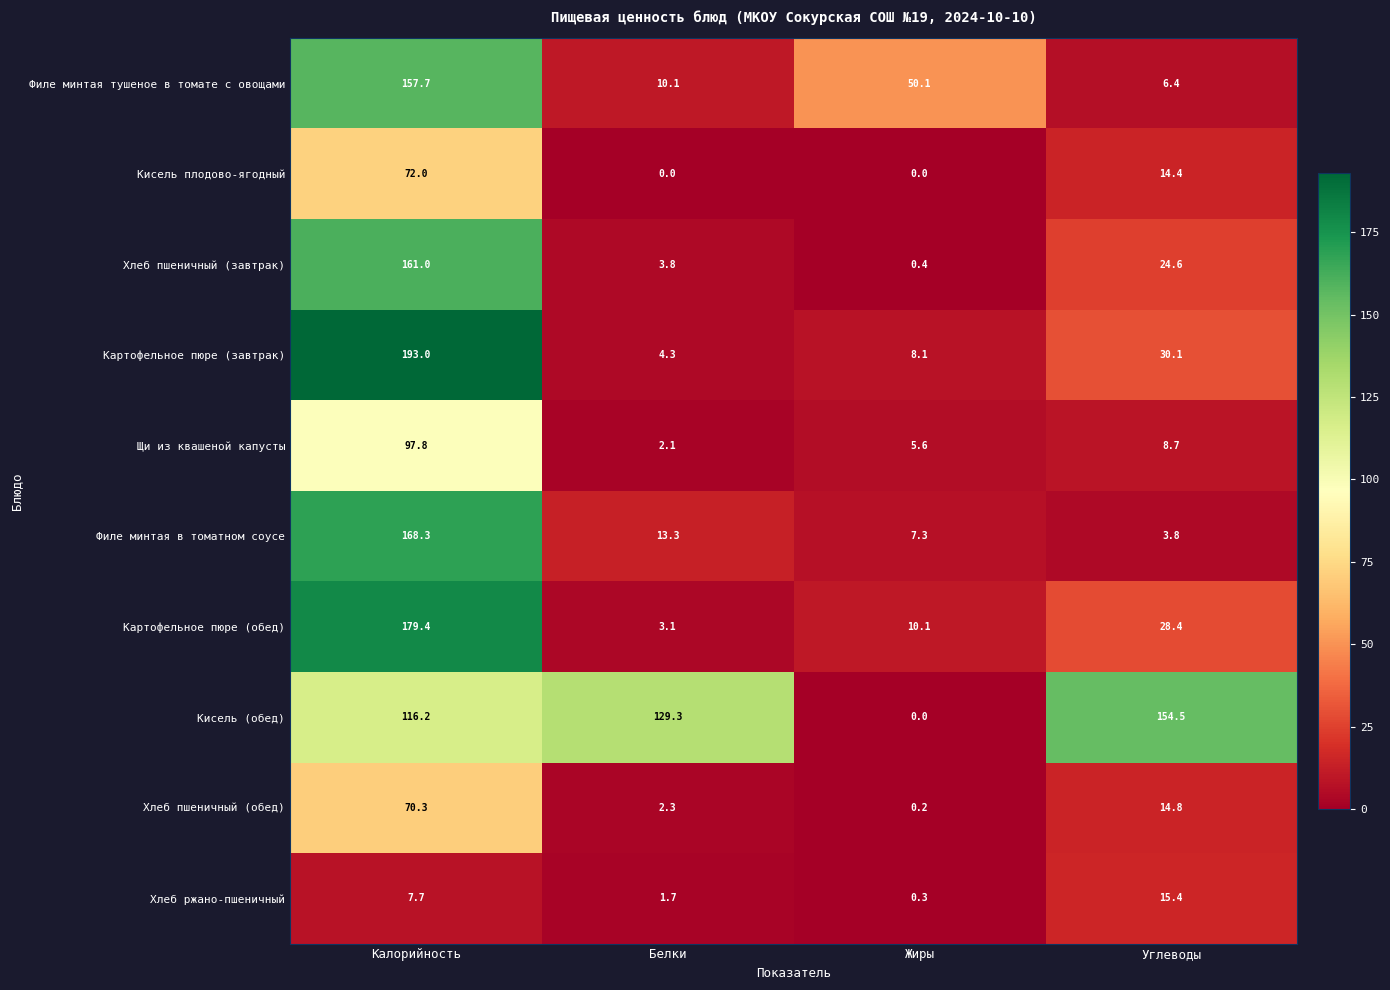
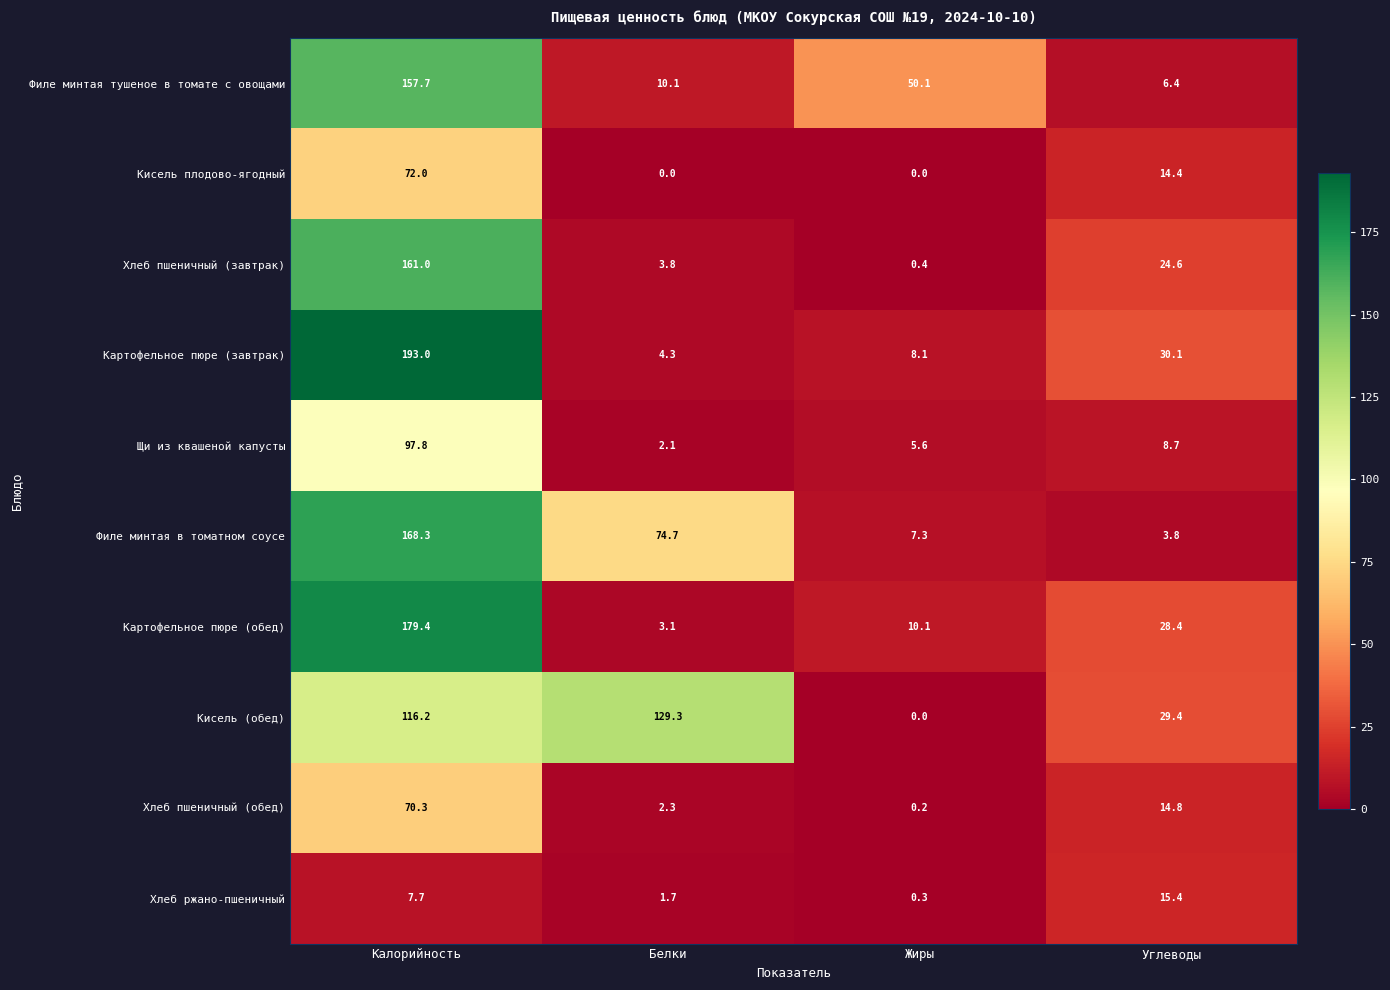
  {
    "Филе минтая тушеное в томате с овощами": {
      "Калорийность": 157.7,
      "Белки": 10.1,
      "Жиры": 50.1,
      "Углеводы": 6.4
    },
    "Кисель плодово-ягодный": {
      "Калорийность": 72.0,
      "Белки": 0.0,
      "Жиры": 0.0,
      "Углеводы": 14.4
    },
    "Хлеб пшеничный (завтрак)": {
      "Калорийность": 161.0,
      "Белки": 3.8,
      "Жиры": 0.4,
      "Углеводы": 24.6
    },
    "Картофельное пюре (завтрак)": {
      "Калорийность": 193.0,
      "Белки": 4.3,
      "Жиры": 8.1,
      "Углеводы": 30.1
    },
    "Щи из квашеной капусты": {
      "Калорийность": 97.8,
      "Белки": 2.1,
      "Жиры": 5.6,
      "Углеводы": 8.7
    },
    "Филе минтая в томатном соусе": {
      "Калорийность": 168.3,
-     "Белки": 13.3,
+     "Белки": 74.7,
      "Жиры": 7.3,
      "Углеводы": 3.8
    },
    "Картофельное пюре (обед)": {
      "Калорийность": 179.4,
      "Белки": 3.1,
      "Жиры": 10.1,
      "Углеводы": 28.4
    },
    "Кисель (обед)": {
      "Калорийность": 116.2,
      "Белки": 129.3,
      "Жиры": 0.0,
-     "Углеводы": 154.5
+     "Углеводы": 29.4
    },
    "Хлеб пшеничный (обед)": {
      "Калорийность": 70.3,
      "Белки": 2.3,
      "Жиры": 0.2,
      "Углеводы": 14.8
    },
    "Хлеб ржано-пшеничный": {
      "Калорийность": 7.7,
      "Белки": 1.7,
      "Жиры": 0.3,
      "Углеводы": 15.4
    }
  }
